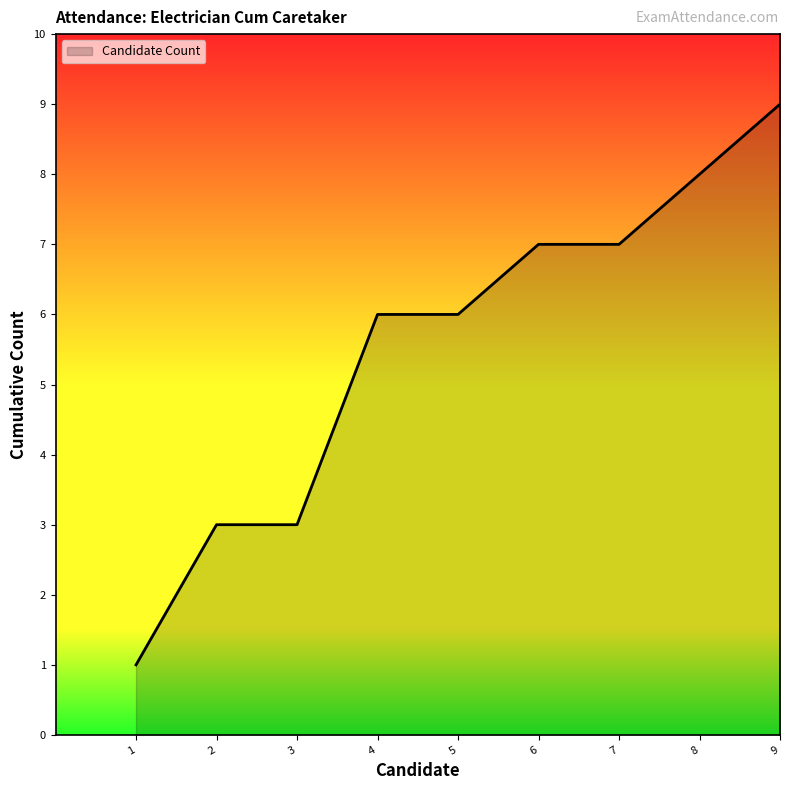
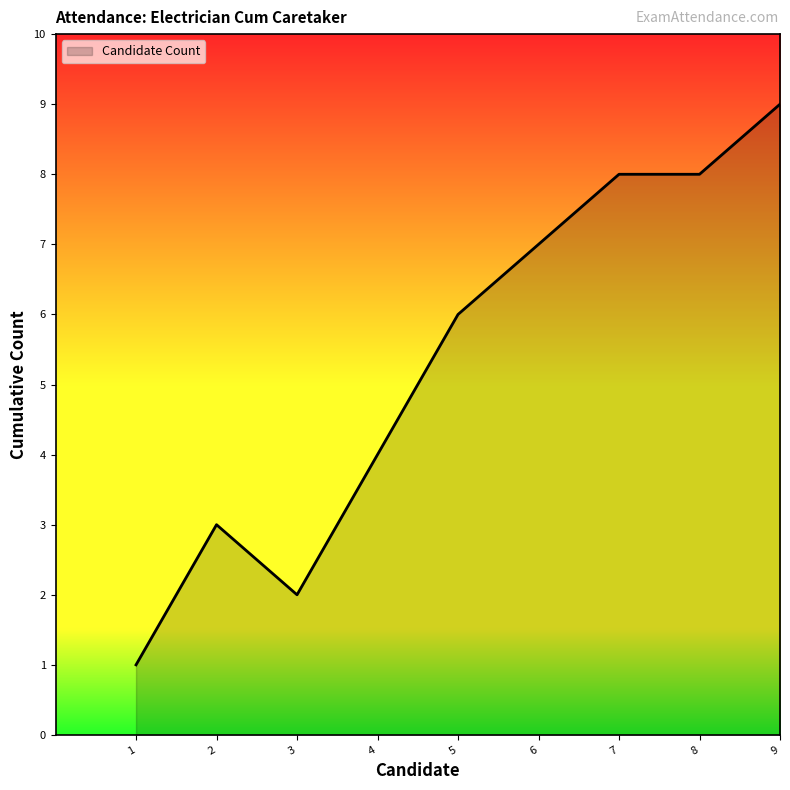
  {
    "1": 1,
    "2": 3,
-   "3": 3,
-   "4": 6,
+   "3": 2,
+   "4": 4,
    "5": 6,
    "6": 7,
-   "7": 7,
+   "7": 8,
    "8": 8,
    "9": 9
  }
